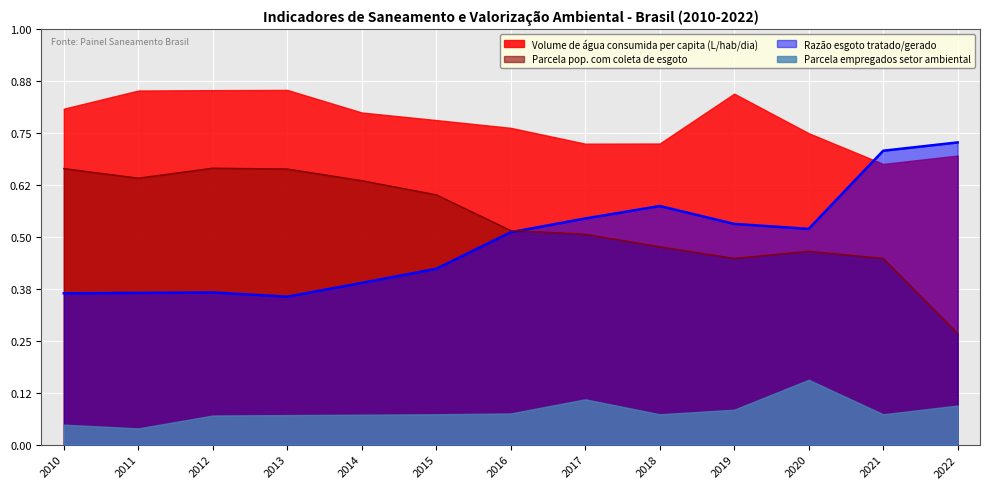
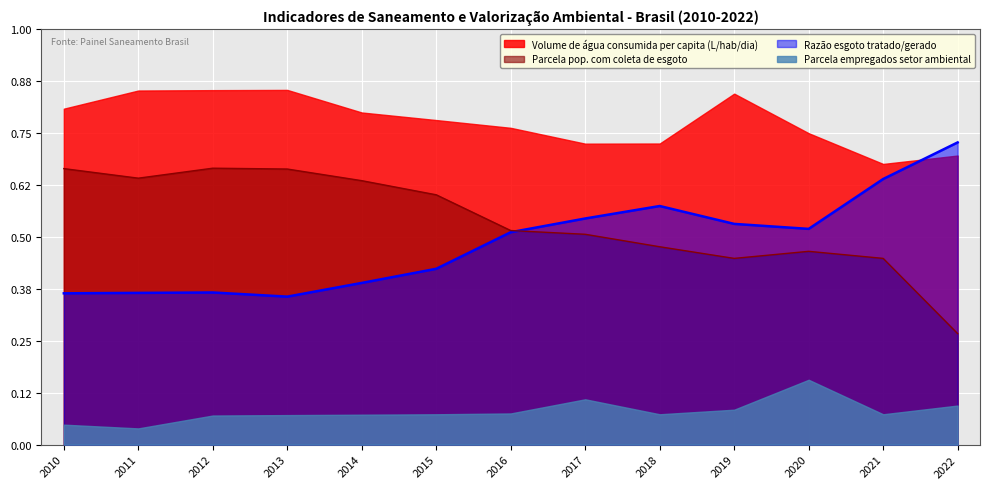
  {
    "Volume de água consumida per capita (L/hab/dia)": {
      "2010": 0.81,
      "2011": 0.85,
      "2012": 0.85,
      "2013": 0.85,
      "2014": 0.80,
      "2015": 0.78,
      "2016": 0.76,
      "2017": 0.72,
      "2018": 0.72,
      "2019": 0.84,
      "2020": 0.75,
      "2021": 0.68,
      "2022": 0.70
    },
    "Parcela pop. com coleta de esgoto": {
      "2010": 0.66,
      "2011": 0.64,
      "2012": 0.67,
      "2013": 0.66,
      "2014": 0.64,
      "2015": 0.60,
      "2017": 0.51,
      "2018": 0.48,
      "2019": 0.45,
      "2020": 0.47,
      "2021": 0.45,
      "2022": 0.27
    },
    "Razão esgoto tratado/gerado": {
      "2010": 0.36,
      "2011": 0.37,
      "2012": 0.37,
      "2013": 0.36,
      "2014": 0.39,
      "2015": 0.42,
      "2017": 0.54,
      "2018": 0.57,
      "2019": 0.53,
      "2020": 0.52,
-     "2021": 0.71,
+     "2021": 0.64,
      "2022": 0.73
    },
    "Parcela empregados setor ambiental": {
      "2010": 0.05,
      "2011": 0.04,
      "2012": 0.07,
      "2013": 0.07,
      "2014": 0.07,
      "2015": 0.07,
      "2016": 0.08,
      "2017": 0.11,
      "2018": 0.07,
      "2019": 0.08,
      "2020": 0.16,
      "2021": 0.07,
      "2022": 0.09
    }
  }
